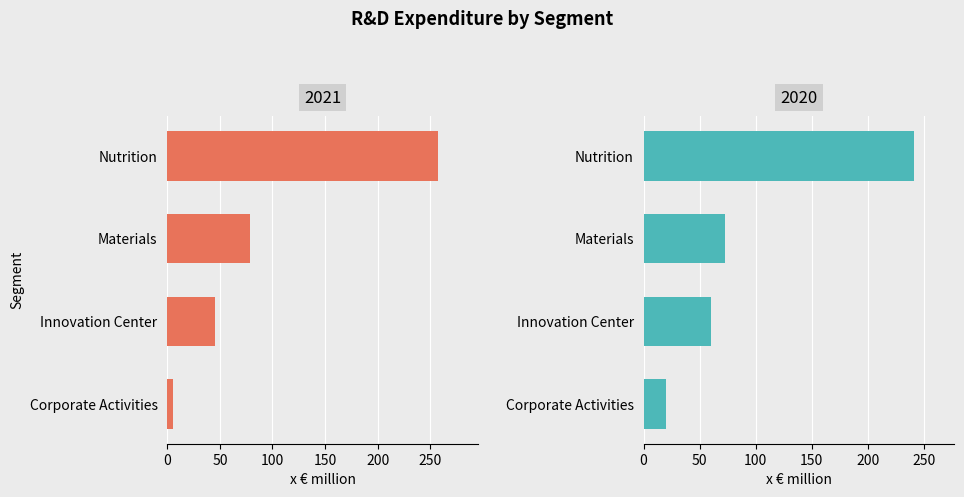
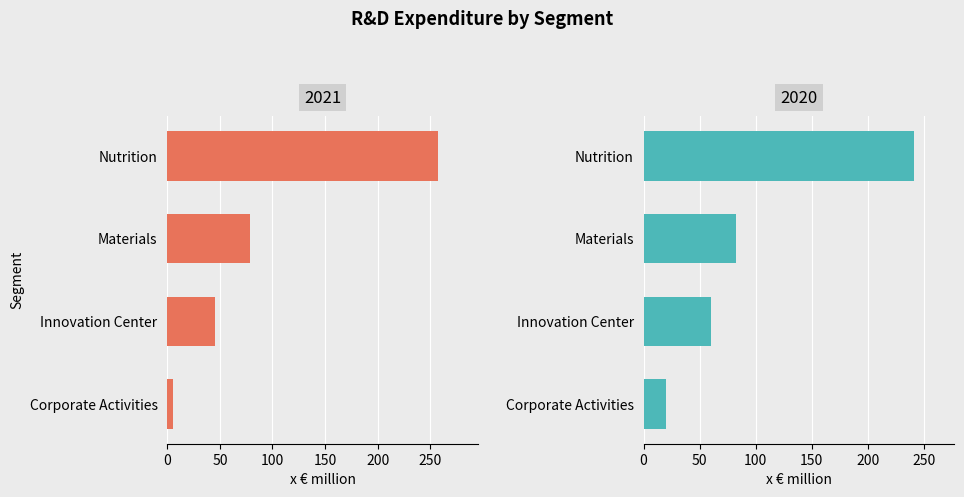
  {
    "2021": {
      "Nutrition": 257,
      "Materials": 79,
      "Innovation Center": 45,
      "Corporate Activities": 5
    },
    "2020": {
      "Nutrition": 241,
-     "Materials": 73,
+     "Materials": 82,
      "Innovation Center": 60,
      "Corporate Activities": 20
    }
  }
